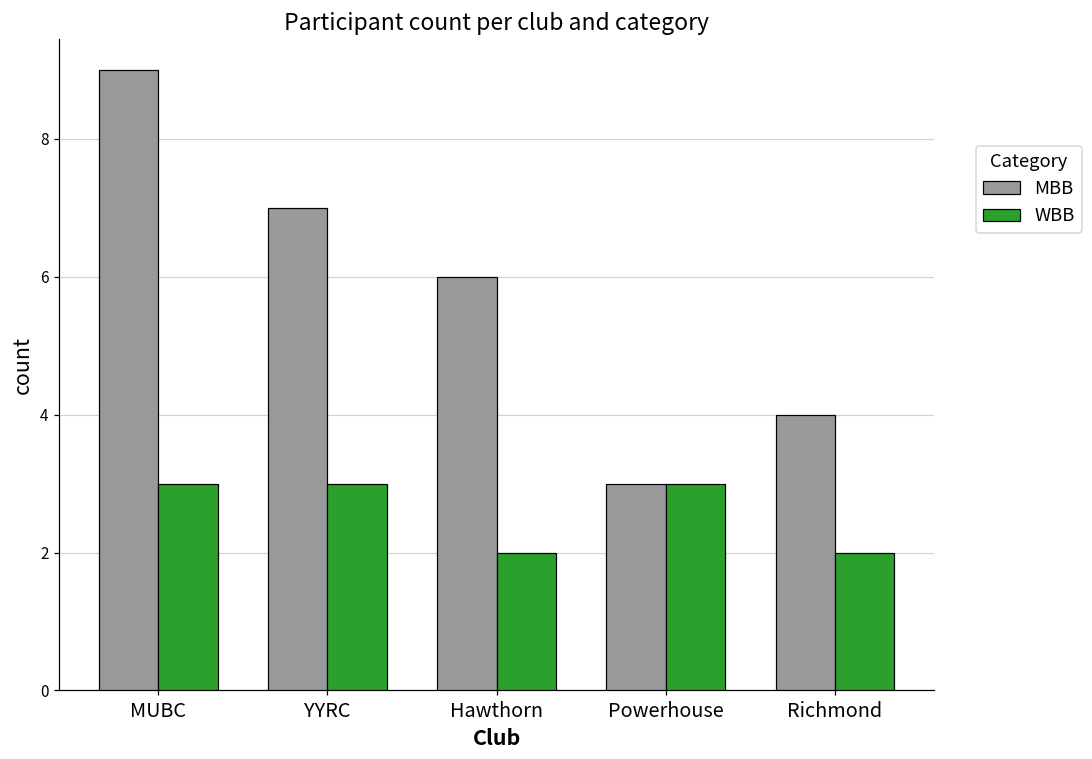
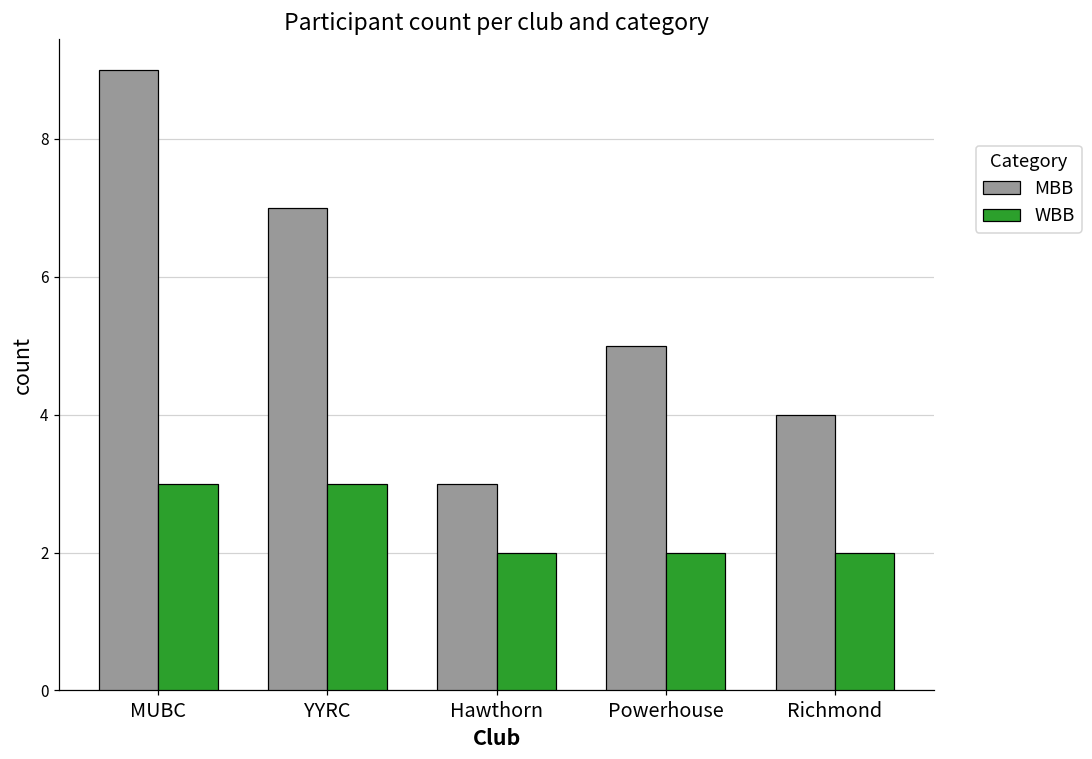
  {
    "MBB": {
      "MUBC": 9,
      "YYRC": 7,
-     "Hawthorn": 6,
-     "Powerhouse": 3,
+     "Hawthorn": 3,
+     "Powerhouse": 5,
      "Richmond": 4
    },
    "WBB": {
      "MUBC": 3,
      "YYRC": 3,
      "Hawthorn": 2,
-     "Powerhouse": 3,
+     "Powerhouse": 2,
      "Richmond": 2
    }
  }
